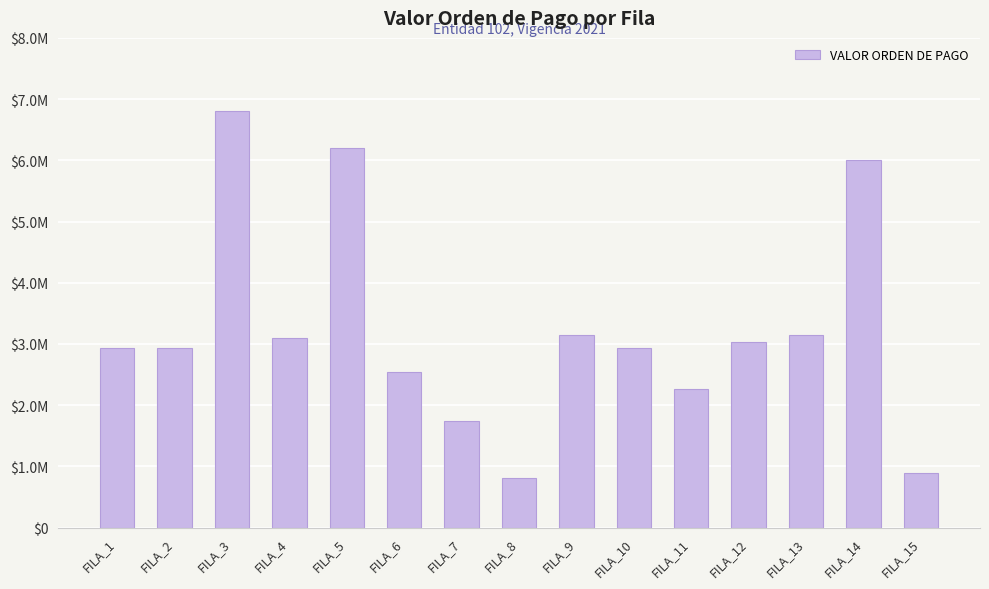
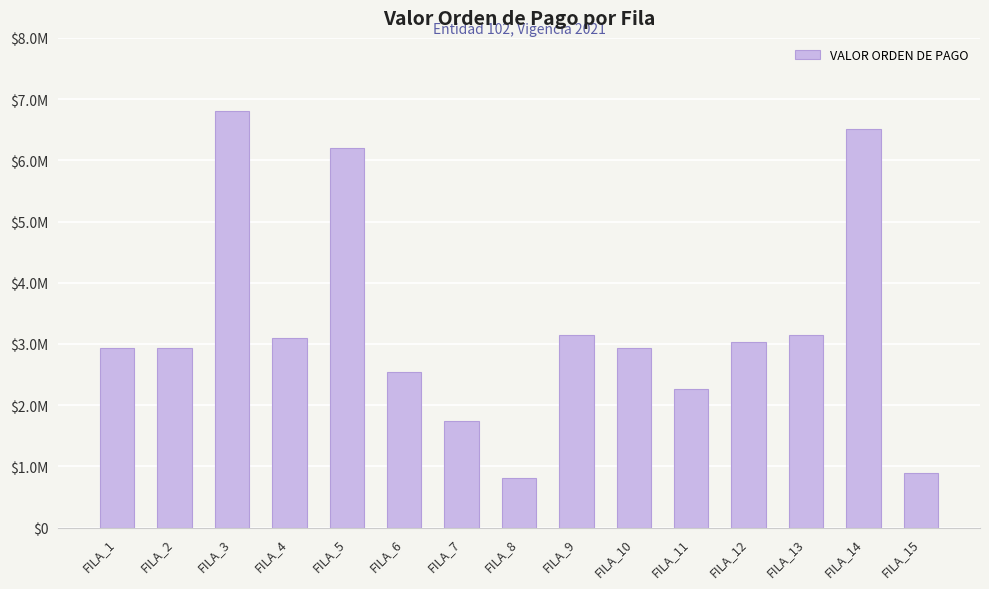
  {
    "FILA_1": "$2900000",
    "FILA_2": "$2900000",
    "FILA_3": "$6800000",
    "FILA_4": "$3100000",
    "FILA_5": "$6200000",
    "FILA_6": "$2500000",
    "FILA_7": "$1700000",
    "FILA_8": "$800000",
    "FILA_9": "$3200000",
    "FILA_10": "$2900000",
    "FILA_11": "$2300000",
    "FILA_12": "$3000000",
    "FILA_13": "$3200000",
-   "FILA_14": "$6000000",
+   "FILA_14": "$6500000",
    "FILA_15": "$900000"
  }
